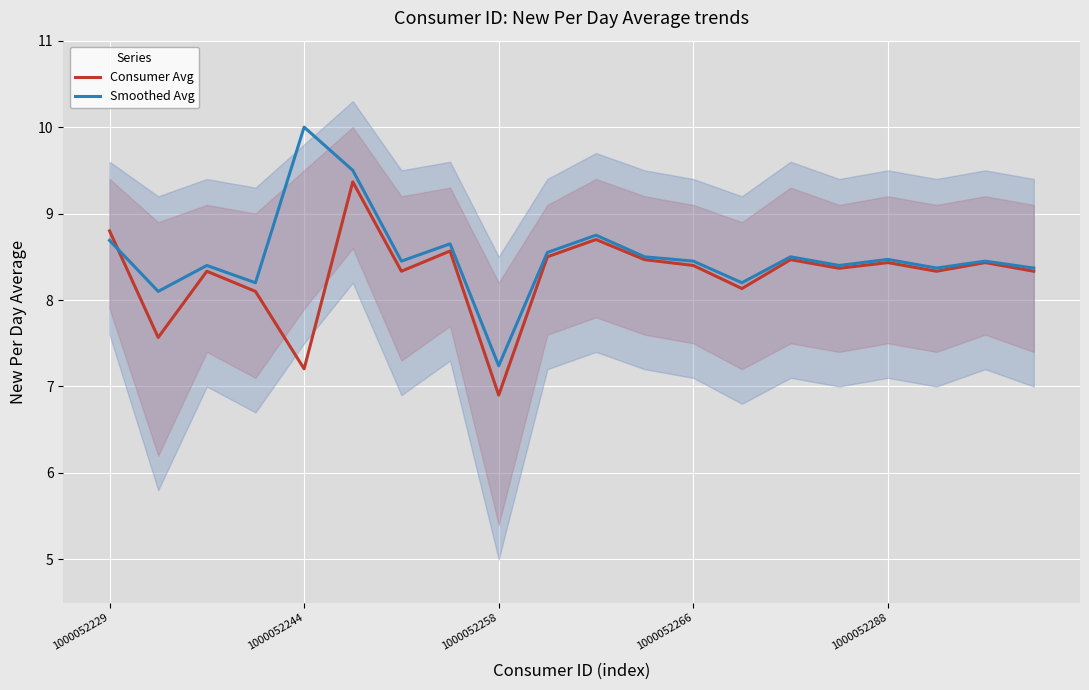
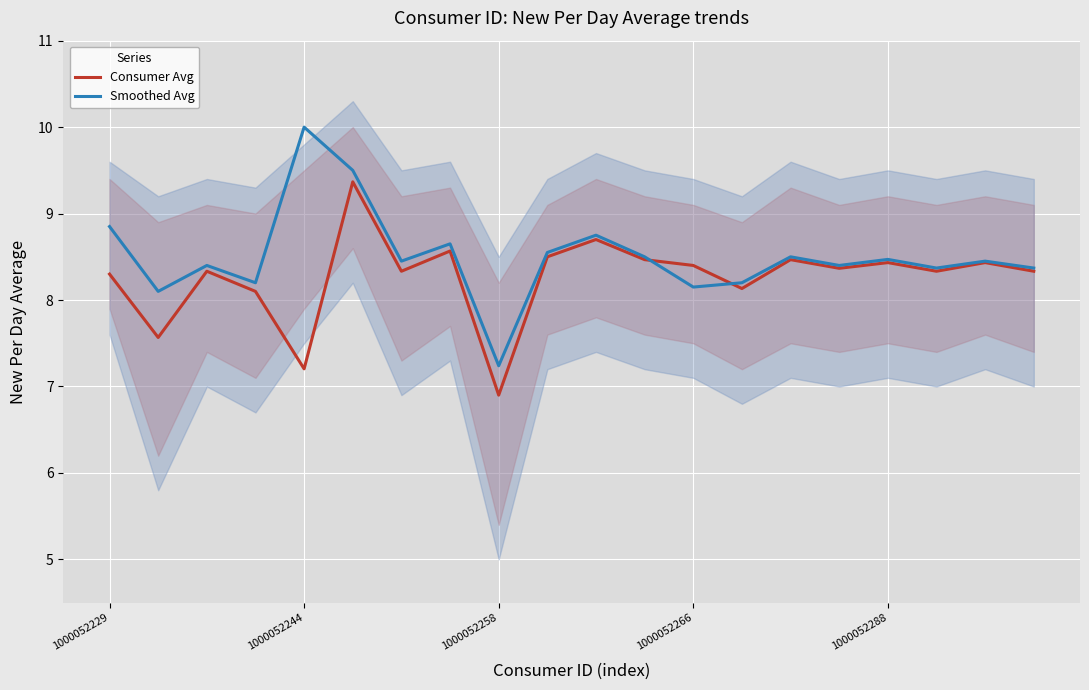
  {
    "Consumer Avg": {
-     "1000052229": 8.8,
+     "1000052229": 8.3,
      "1000052244": 7.2,
      "1000052258": 6.9,
      "1000052266": 8.4,
      "1000052288": 8.4
    },
    "Smoothed Avg": {
-     "1000052229": 8.7,
+     "1000052229": 8.9,
      "1000052244": 10.0,
      "1000052258": 7.2,
-     "1000052266": 8.5,
+     "1000052266": 8.2,
      "1000052288": 8.5
    }
  }
